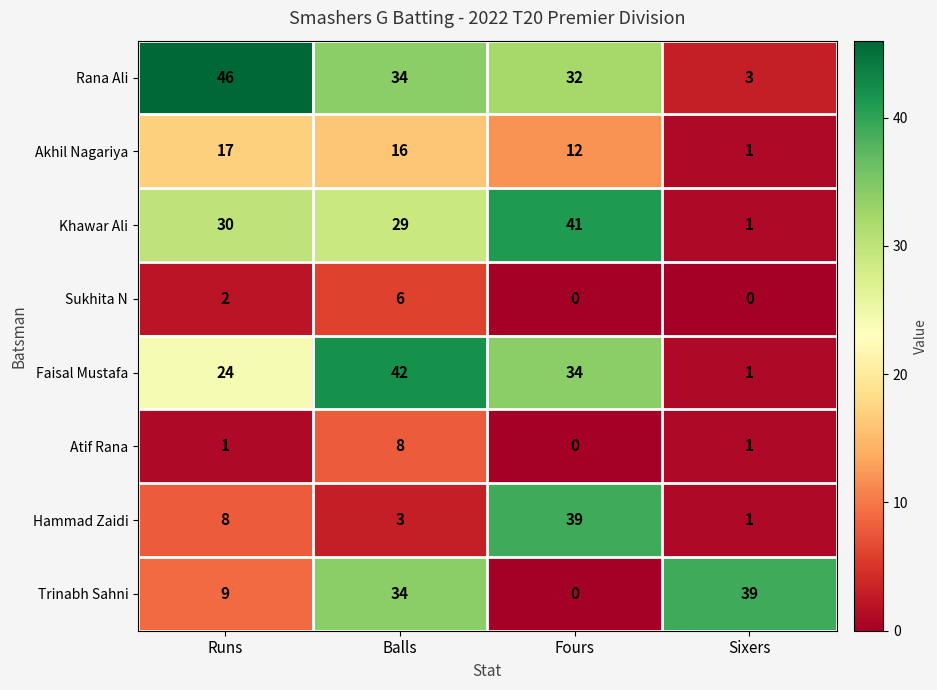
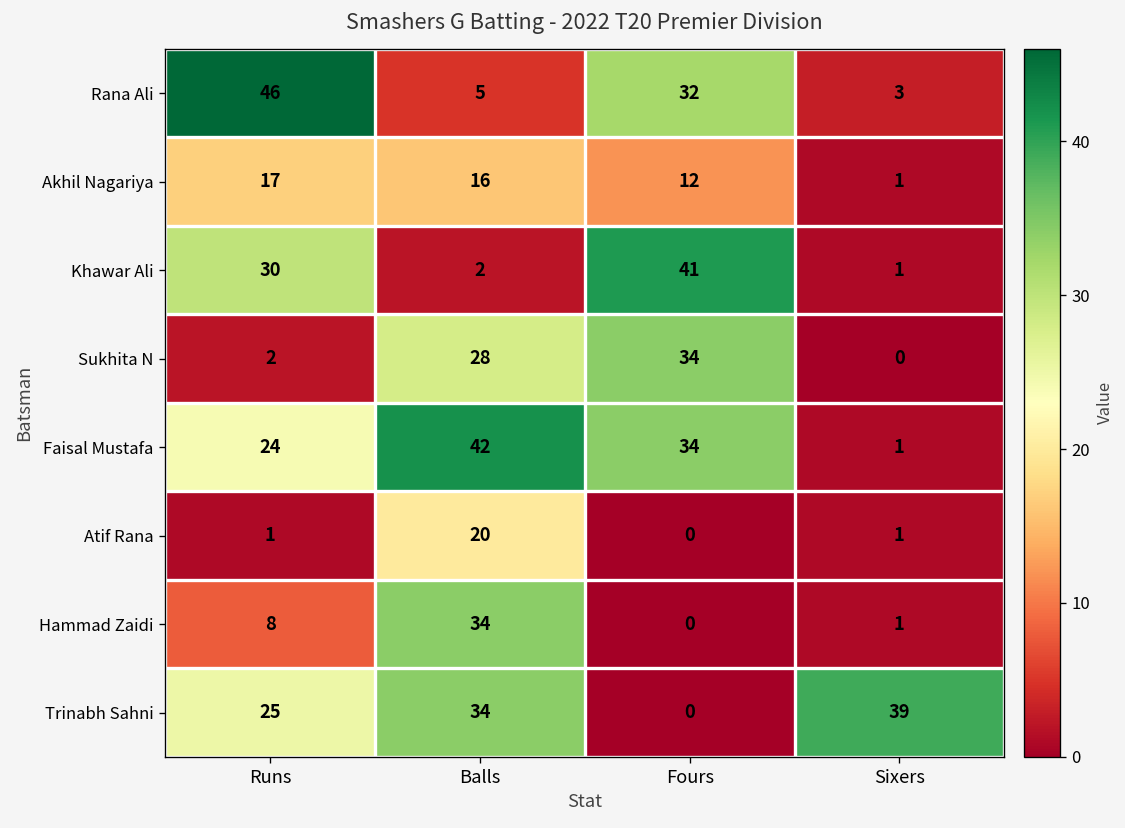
  {
    "Rana Ali": {
      "Runs": 46,
-     "Balls": 34,
+     "Balls": 5,
      "Fours": 32,
      "Sixers": 3
    },
    "Akhil Nagariya": {
      "Runs": 17,
      "Balls": 16,
      "Fours": 12,
      "Sixers": 1
    },
    "Khawar Ali": {
      "Runs": 30,
-     "Balls": 29,
+     "Balls": 2,
      "Fours": 41,
      "Sixers": 1
    },
    "Sukhita N": {
      "Runs": 2,
-     "Balls": 6,
-     "Fours": 0,
+     "Balls": 28,
+     "Fours": 34,
      "Sixers": 0
    },
    "Faisal Mustafa": {
      "Runs": 24,
      "Balls": 42,
      "Fours": 34,
      "Sixers": 1
    },
    "Atif Rana": {
      "Runs": 1,
-     "Balls": 8,
+     "Balls": 20,
      "Fours": 0,
      "Sixers": 1
    },
    "Hammad Zaidi": {
      "Runs": 8,
-     "Balls": 3,
-     "Fours": 39,
+     "Balls": 34,
+     "Fours": 0,
      "Sixers": 1
    },
    "Trinabh Sahni": {
-     "Runs": 9,
+     "Runs": 25,
      "Balls": 34,
      "Fours": 0,
      "Sixers": 39
    }
  }
